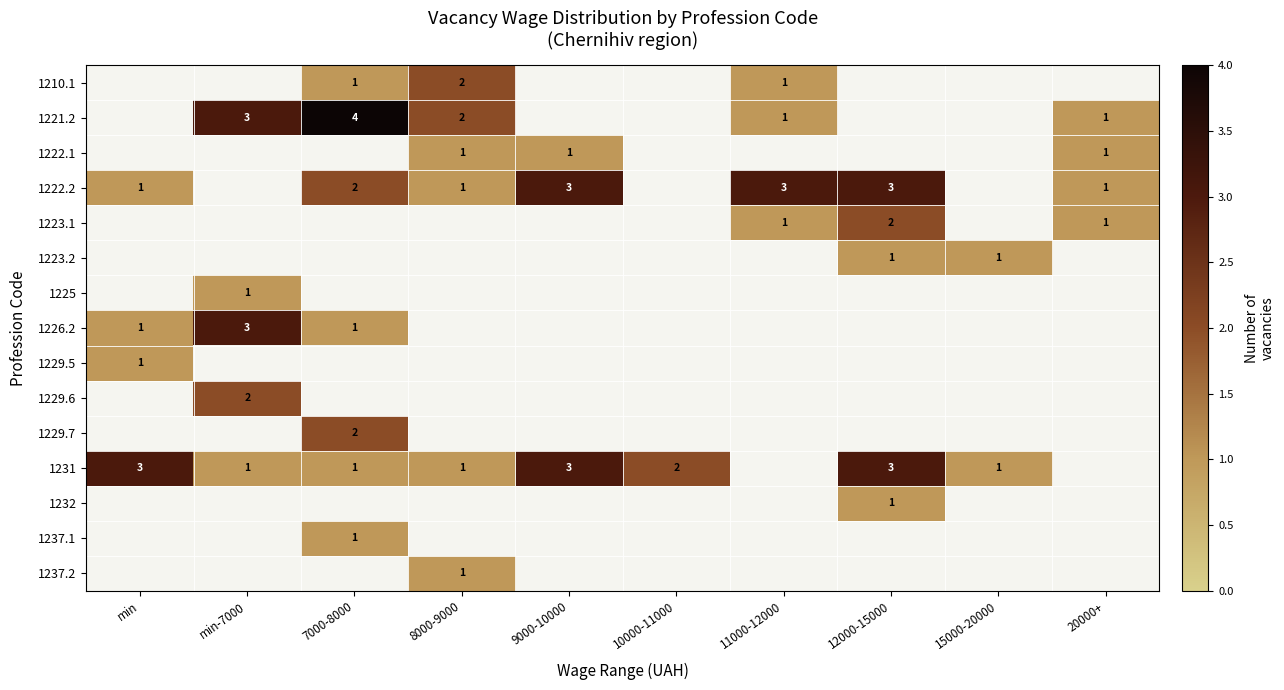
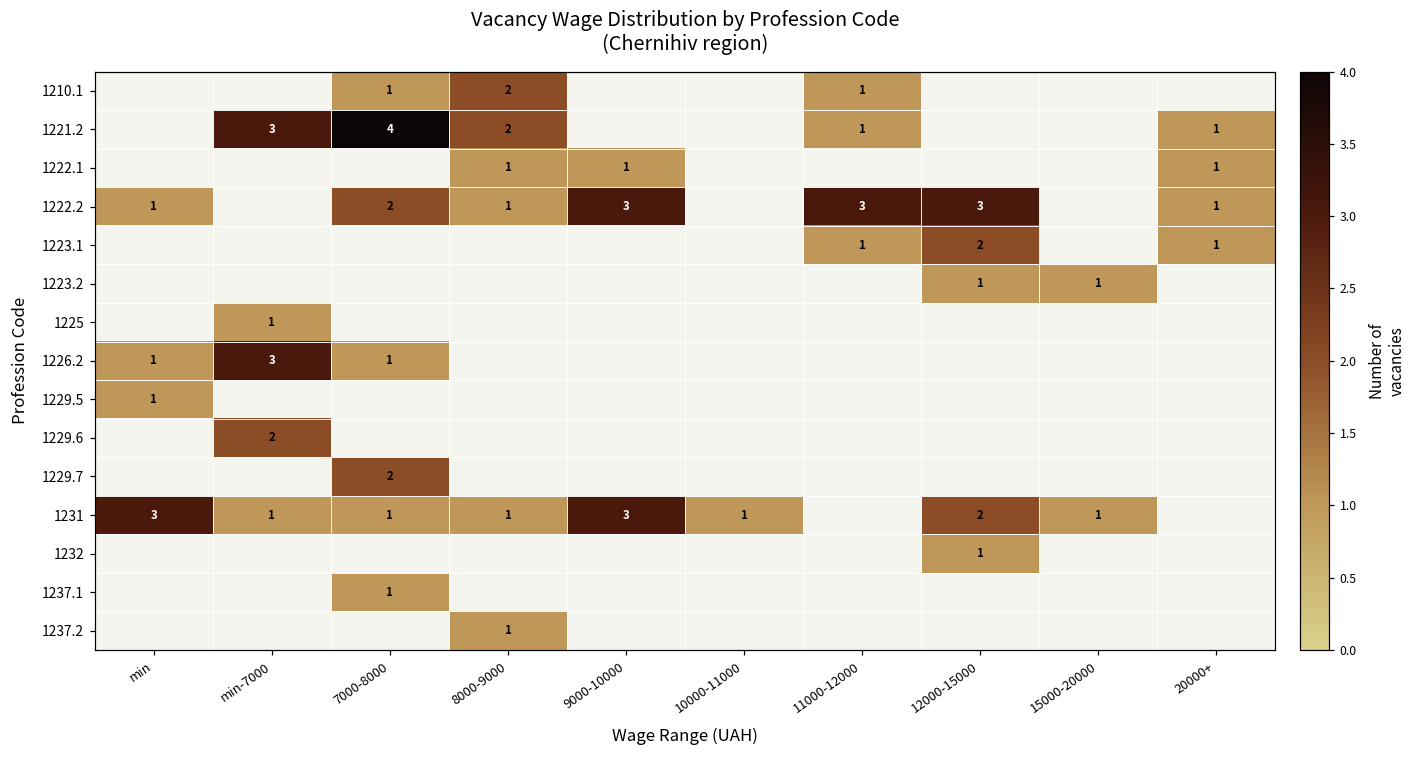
  {
    "1210.1": {
      "7000-8000": 1,
      "8000-9000": 2,
      "11000-12000": 1
    },
    "1221.2": {
      "min-7000": 3,
      "7000-8000": 4,
      "8000-9000": 2,
      "11000-12000": 1,
      "20000+": 1
    },
    "1222.1": {
      "8000-9000": 1,
      "9000-10000": 1,
      "20000+": 1
    },
    "1222.2": {
      "min": 1,
      "7000-8000": 2,
      "8000-9000": 1,
      "9000-10000": 3,
      "11000-12000": 3,
      "12000-15000": 3,
      "20000+": 1
    },
    "1223.1": {
      "11000-12000": 1,
      "12000-15000": 2,
      "20000+": 1
    },
    "1223.2": {
      "12000-15000": 1,
      "15000-20000": 1
    },
    "1225": {
      "min-7000": 1
    },
    "1226.2": {
      "min": 1,
      "min-7000": 3,
      "7000-8000": 1
    },
    "1229.5": {
      "min": 1
    },
    "1229.6": {
      "min-7000": 2
    },
    "1229.7": {
      "7000-8000": 2
    },
    "1231": {
      "min": 3,
      "min-7000": 1,
      "7000-8000": 1,
      "8000-9000": 1,
      "9000-10000": 3,
-     "10000-11000": 2,
-     "12000-15000": 3,
+     "10000-11000": 1,
+     "12000-15000": 2,
      "15000-20000": 1
    },
    "1232": {
      "12000-15000": 1
    },
    "1237.1": {
      "7000-8000": 1
    },
    "1237.2": {
      "8000-9000": 1
    }
  }
